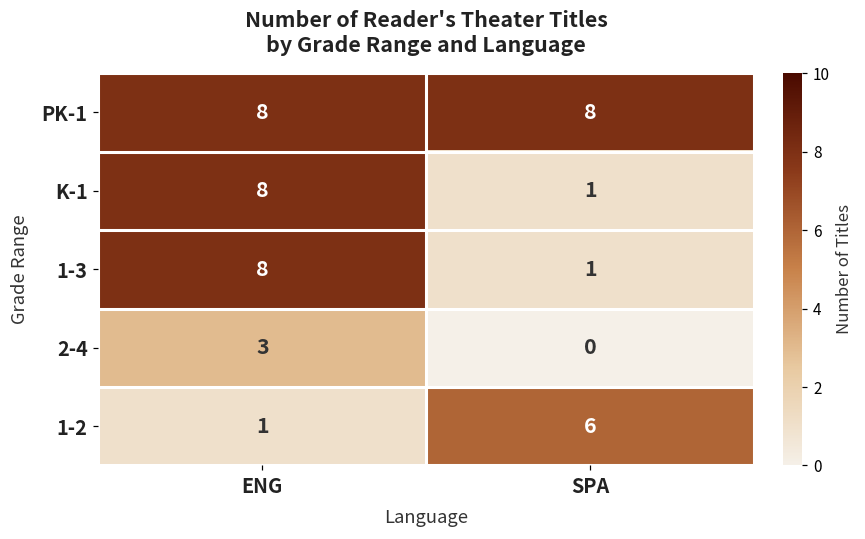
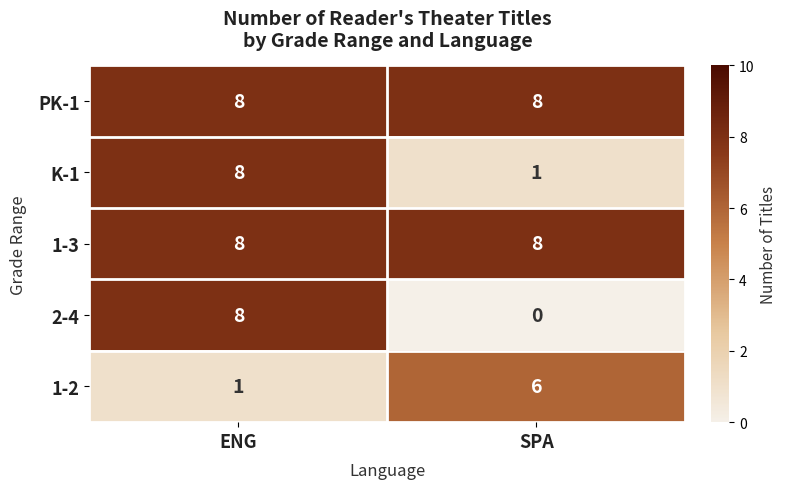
  {
    "PK-1": {
      "ENG": 8,
      "SPA": 8
    },
    "K-1": {
      "ENG": 8,
      "SPA": 1
    },
    "1-3": {
      "ENG": 8,
-     "SPA": 1
+     "SPA": 8
    },
    "2-4": {
-     "ENG": 3,
+     "ENG": 8,
      "SPA": 0
    },
    "1-2": {
      "ENG": 1,
      "SPA": 6
    }
  }
